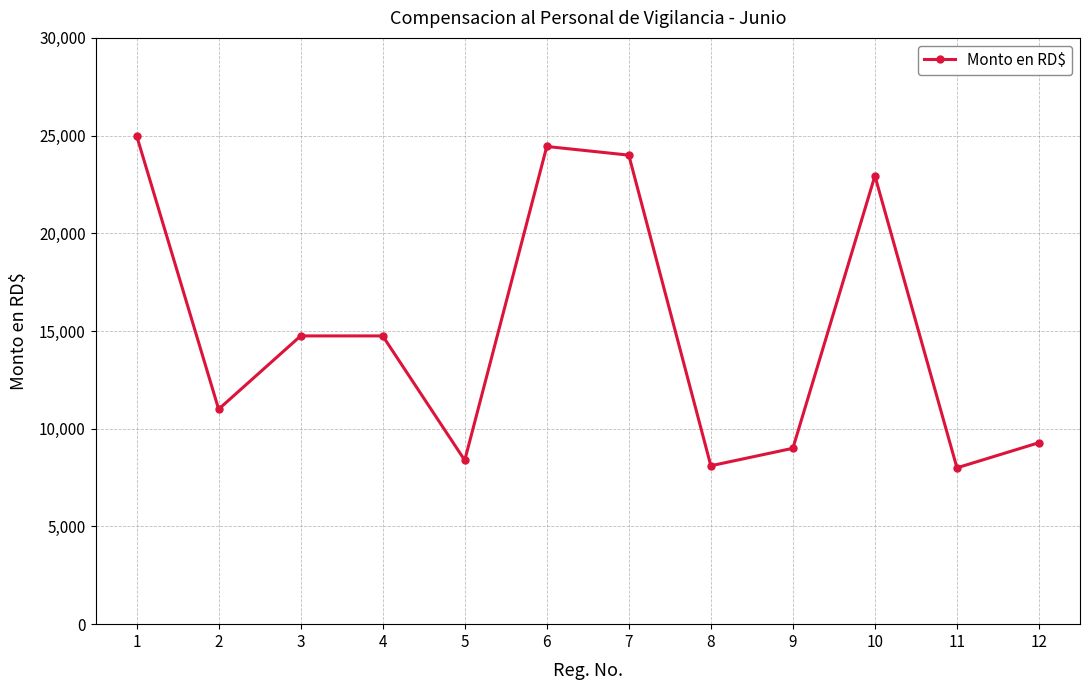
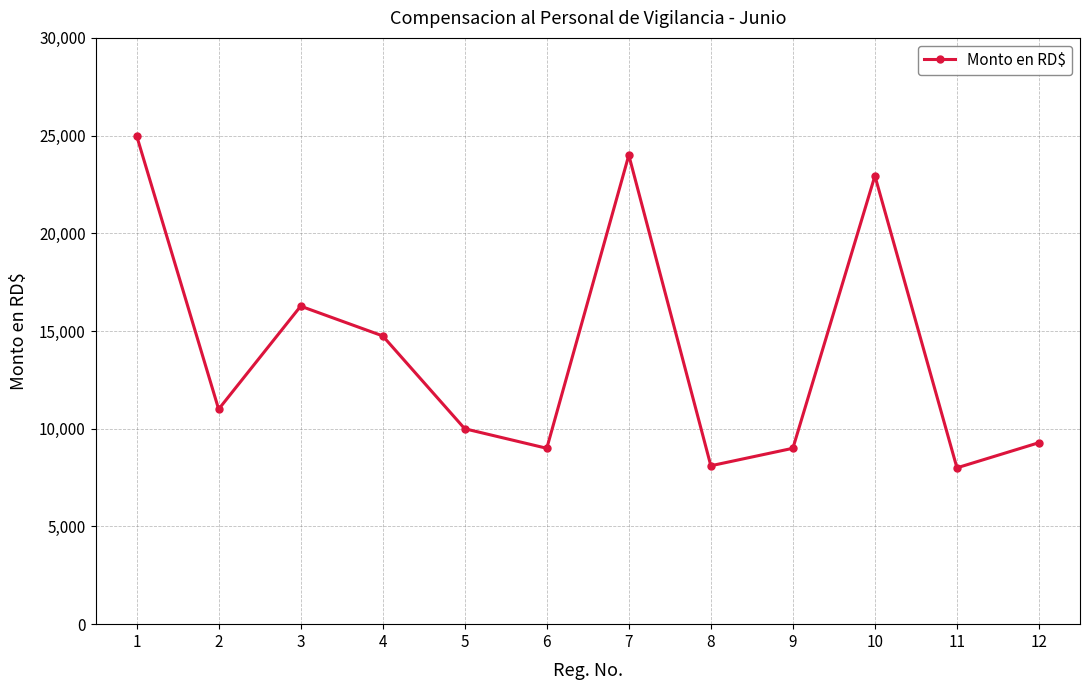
  {
    "1": "25,000",
    "2": "11,000",
-   "3": "14,800",
+   "3": "16,300",
    "4": "14,800",
-   "5": "8,400",
-   "6": "24,400",
+   "5": "10,000",
+   "6": "9,000",
    "7": "24,000",
    "8": "8,100",
    "9": "9,000",
    "10": "22,900",
    "11": "8,000",
    "12": "9,300"
  }
